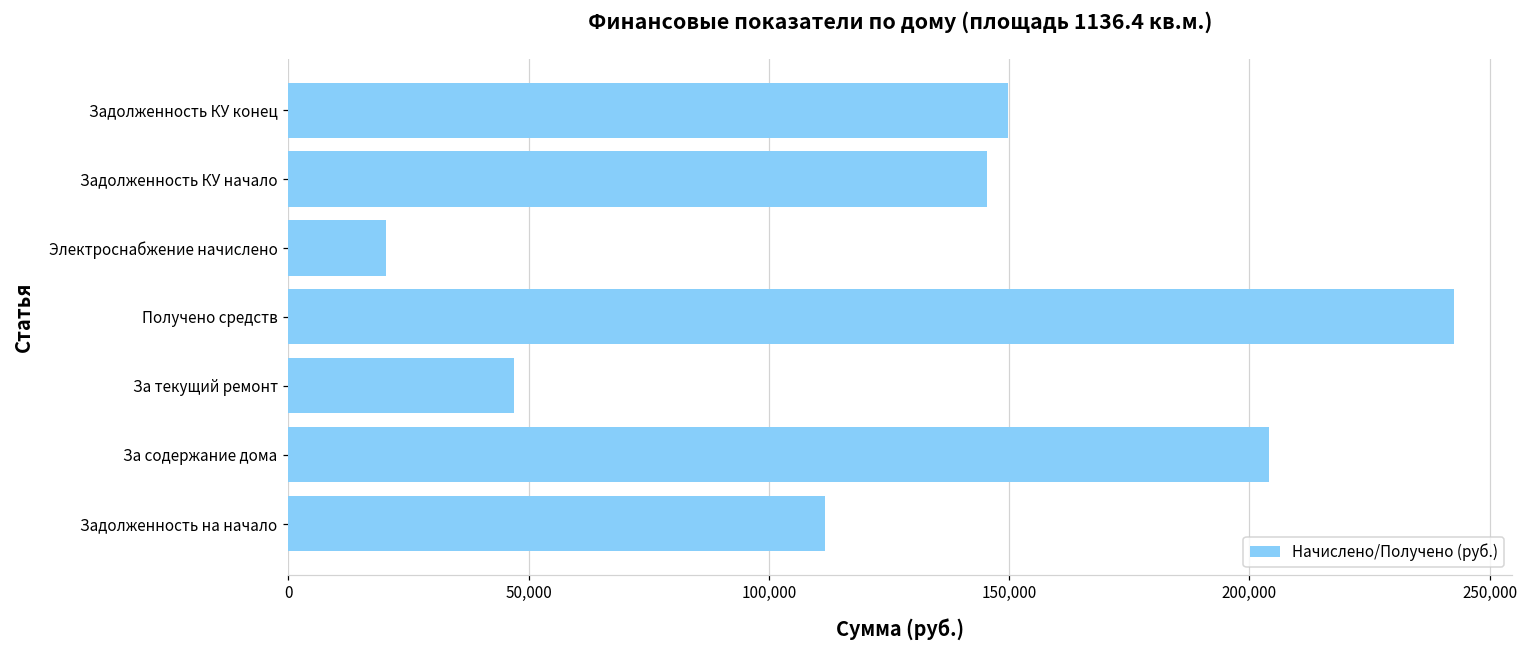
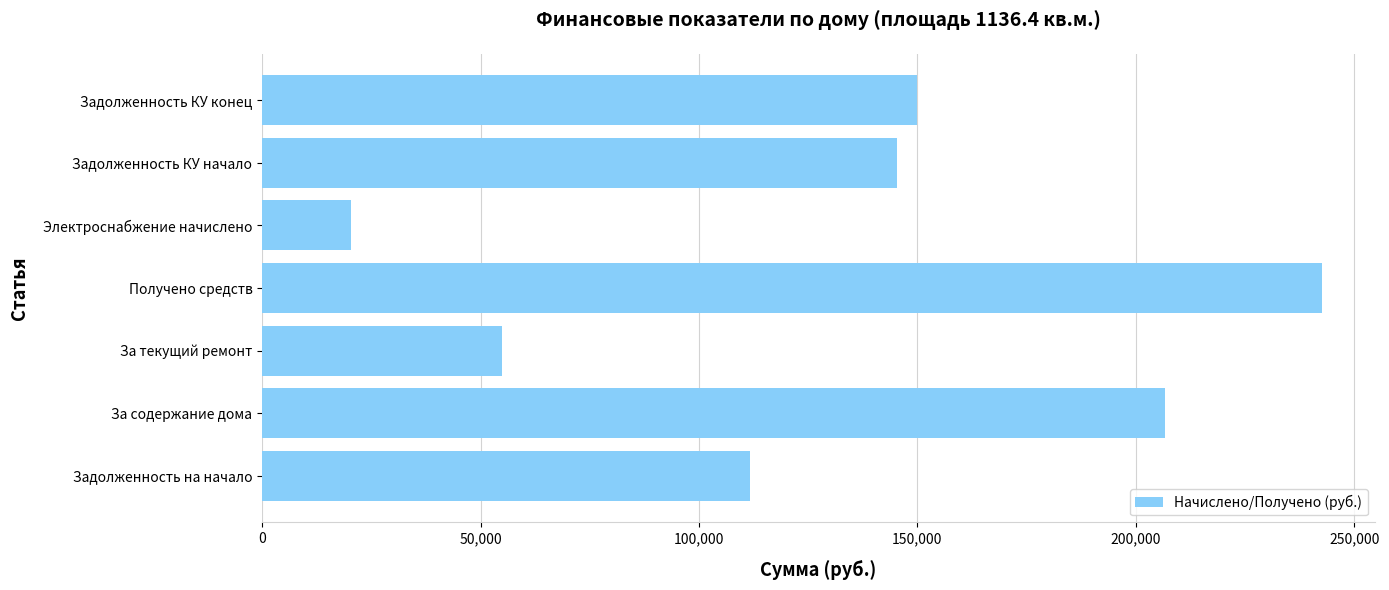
  {
    "Задолженность КУ конец": "150,000",
    "Задолженность КУ начало": "145,000",
    "Электроснабжение начислено": "20,000",
    "Получено средств": "243,000",
-   "За текущий ремонт": "47,000",
-   "За содержание дома": "204,000",
+   "За текущий ремонт": "55,000",
+   "За содержание дома": "207,000",
    "Задолженность на начало": "112,000"
  }
